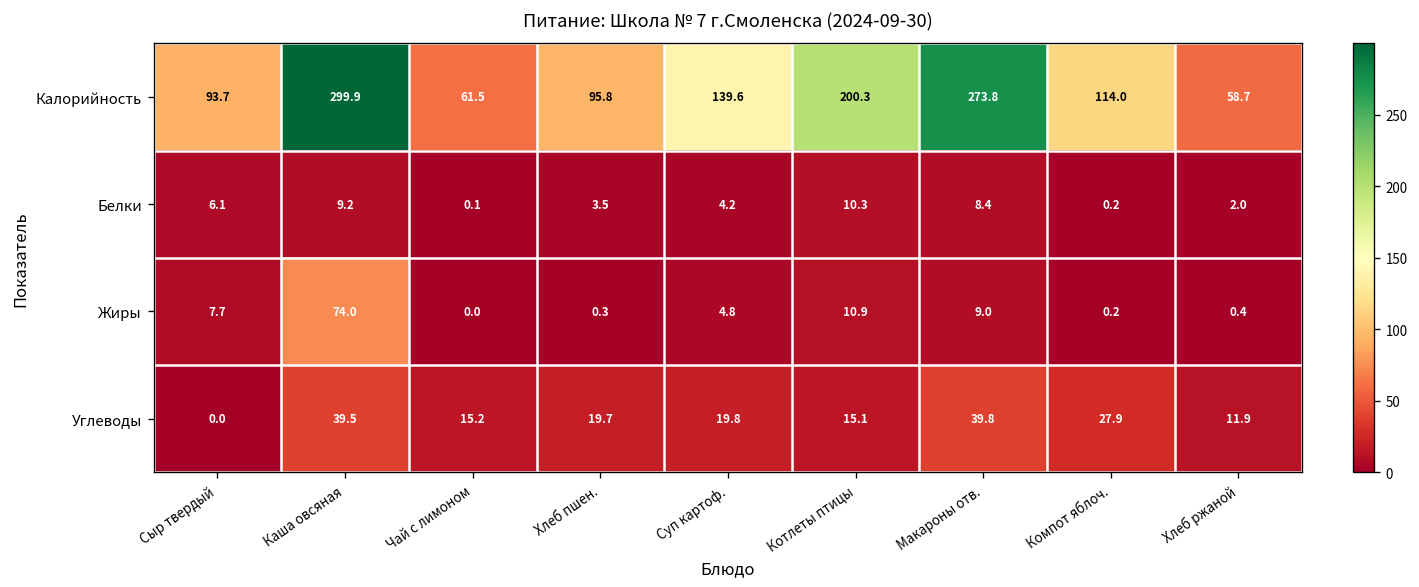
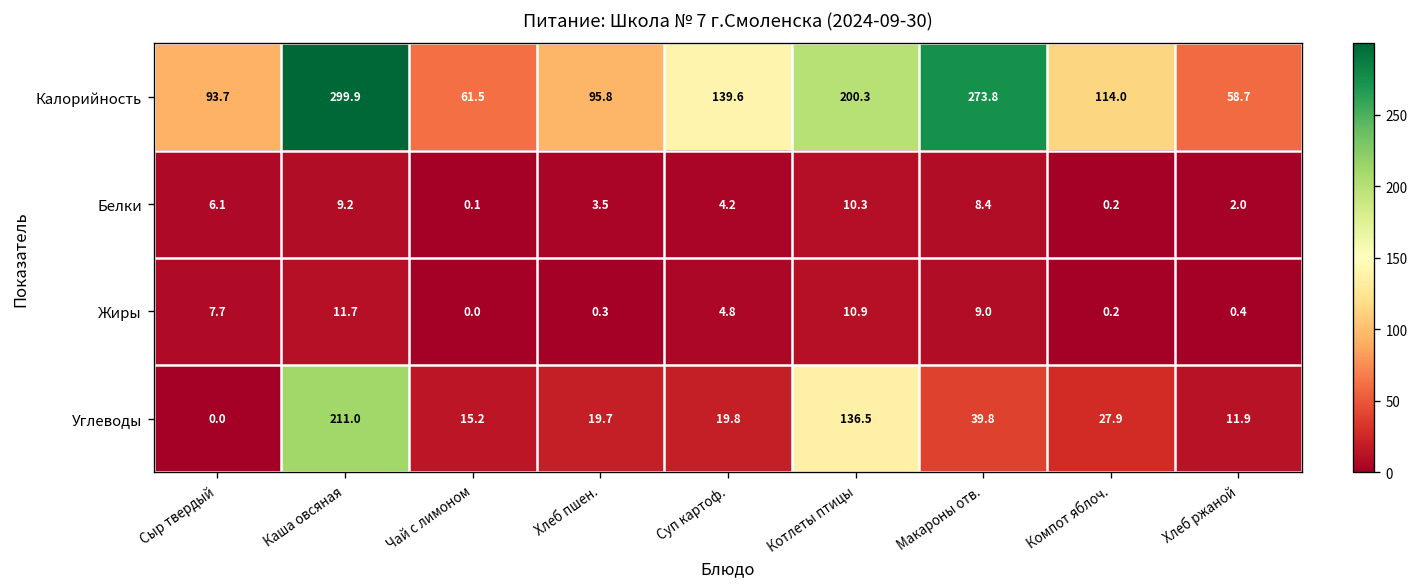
  {
    "Калорийность": {
      "Сыр твердый": 93.7,
      "Каша овсяная": 299.9,
      "Чай с лимоном": 61.5,
      "Хлеб пшен.": 95.8,
      "Суп картоф.": 139.6,
      "Котлеты птицы": 200.3,
      "Макароны отв.": 273.8,
      "Компот яблоч.": 114.0,
      "Хлеб ржаной": 58.7
    },
    "Белки": {
      "Сыр твердый": 6.1,
      "Каша овсяная": 9.2,
      "Чай с лимоном": 0.1,
      "Хлеб пшен.": 3.5,
      "Суп картоф.": 4.2,
      "Котлеты птицы": 10.3,
      "Макароны отв.": 8.4,
      "Компот яблоч.": 0.2,
      "Хлеб ржаной": 2.0
    },
    "Жиры": {
      "Сыр твердый": 7.7,
-     "Каша овсяная": 74.0,
+     "Каша овсяная": 11.7,
      "Чай с лимоном": 0.0,
      "Хлеб пшен.": 0.3,
      "Суп картоф.": 4.8,
      "Котлеты птицы": 10.9,
      "Макароны отв.": 9.0,
      "Компот яблоч.": 0.2,
      "Хлеб ржаной": 0.4
    },
    "Углеводы": {
      "Сыр твердый": 0.0,
-     "Каша овсяная": 39.5,
+     "Каша овсяная": 211.0,
      "Чай с лимоном": 15.2,
      "Хлеб пшен.": 19.7,
      "Суп картоф.": 19.8,
-     "Котлеты птицы": 15.1,
+     "Котлеты птицы": 136.5,
      "Макароны отв.": 39.8,
      "Компот яблоч.": 27.9,
      "Хлеб ржаной": 11.9
    }
  }
